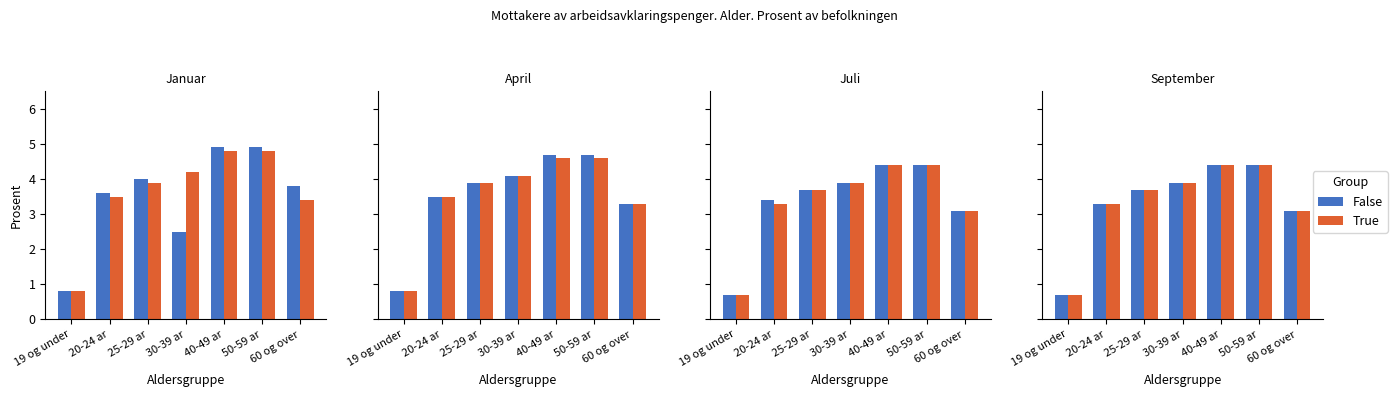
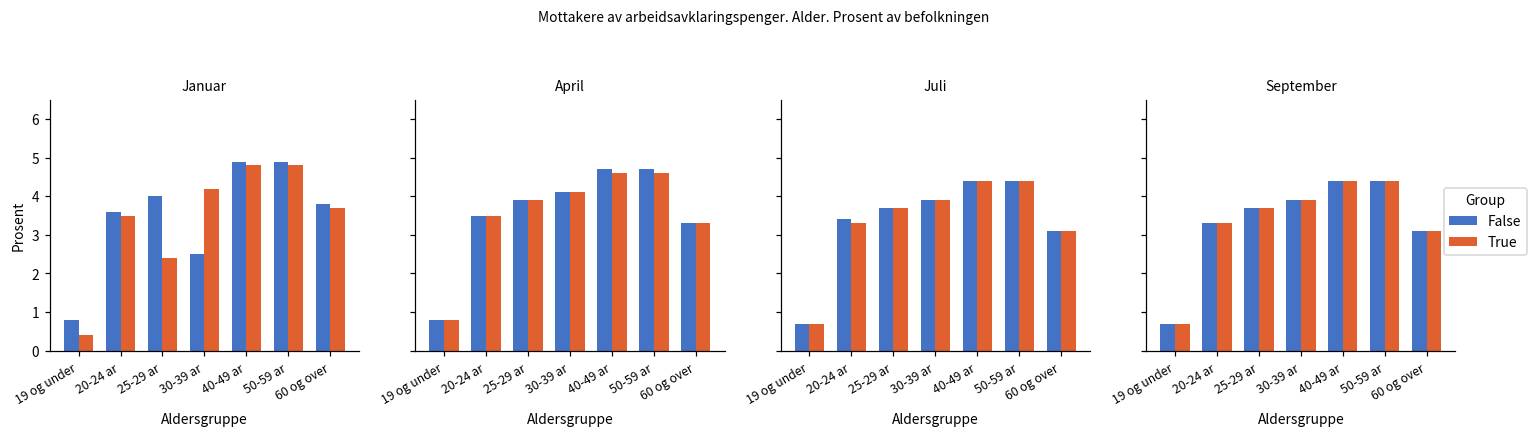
  {
    "Januar": {
      "False": {
        "19 og under": 0.8,
        "20-24 ar": 3.6,
        "25-29 ar": 4.0,
        "30-39 ar": 2.5,
        "40-49 ar": 4.9,
        "50-59 ar": 4.9,
        "60 og over": 3.8
      },
      "True": {
-       "19 og under": 0.8,
+       "19 og under": 0.4,
        "20-24 ar": 3.5,
-       "25-29 ar": 3.9,
+       "25-29 ar": 2.4,
        "30-39 ar": 4.2,
        "40-49 ar": 4.8,
        "50-59 ar": 4.8,
-       "60 og over": 3.4
+       "60 og over": 3.7
      }
    }
  }
